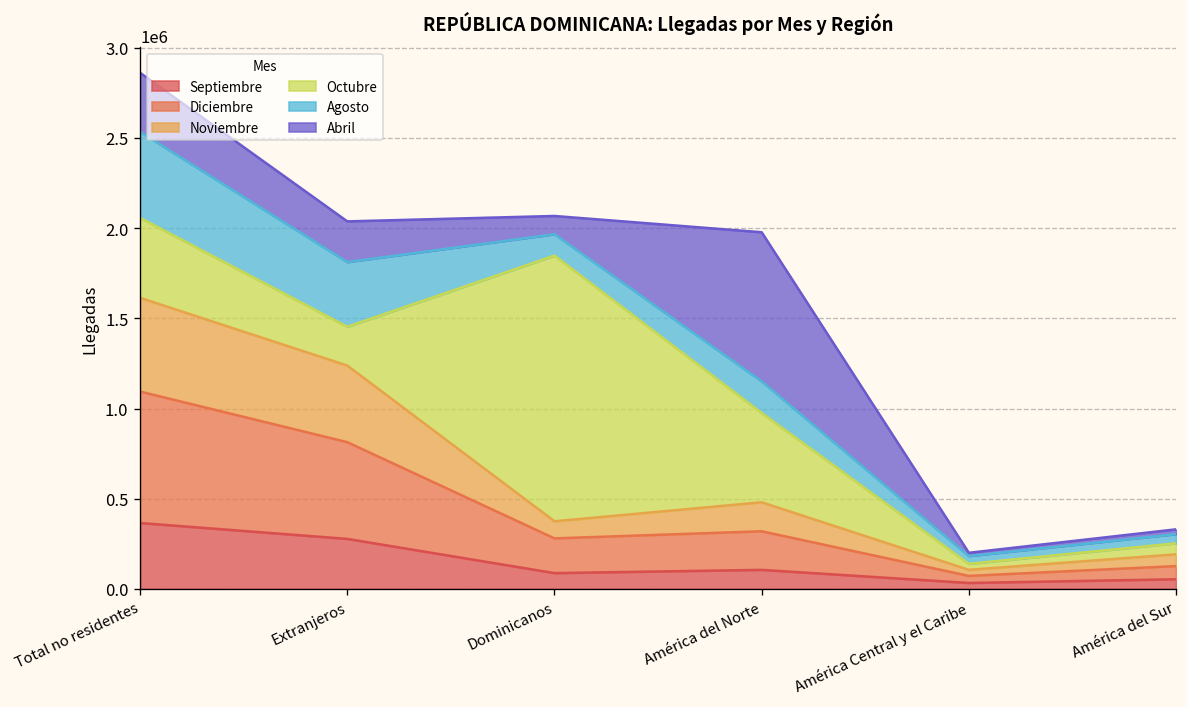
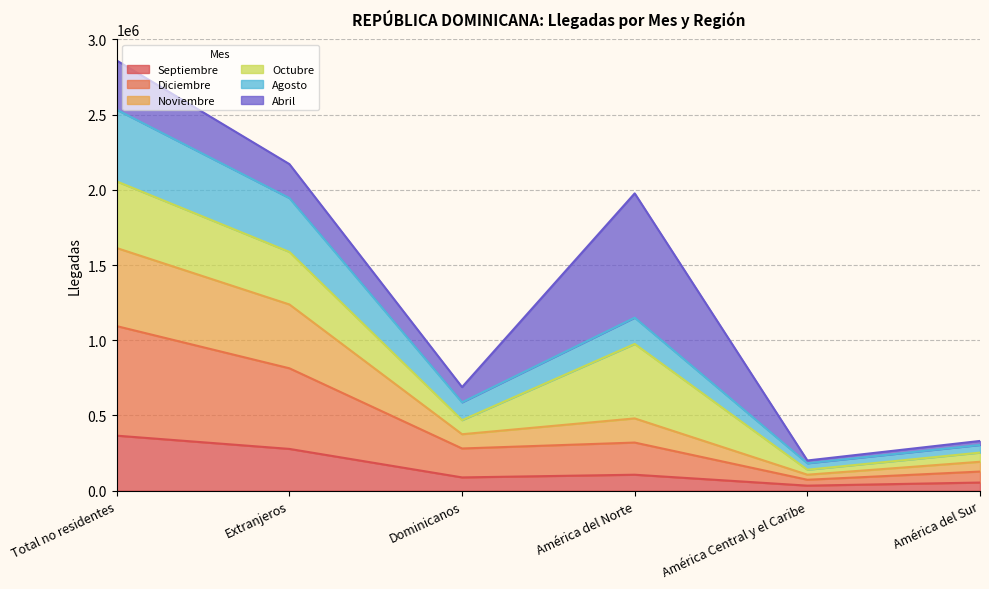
  {
    "Octubre": {
      "Total no residentes": 440000,
-     "Extranjeros": 210000,
-     "Dominicanos": 1470000,
+     "Extranjeros": 350000,
+     "Dominicanos": 90000,
      "América del Norte": 500000,
      "América Central y el Caribe": 30000,
      "América del Sur": 60000
    },
    "Agosto": {
      "Total no residentes": 480000,
      "Extranjeros": 360000,
      "Dominicanos": 120000,
      "América del Norte": 170000,
      "América Central y el Caribe": 40000,
      "América del Sur": 50000
    },
    "Abril": {
      "Total no residentes": 330000,
      "Extranjeros": 230000,
      "Dominicanos": 100000,
      "América del Norte": 830000,
      "América Central y el Caribe": 20000,
      "América del Sur": 30000
    }
  }
